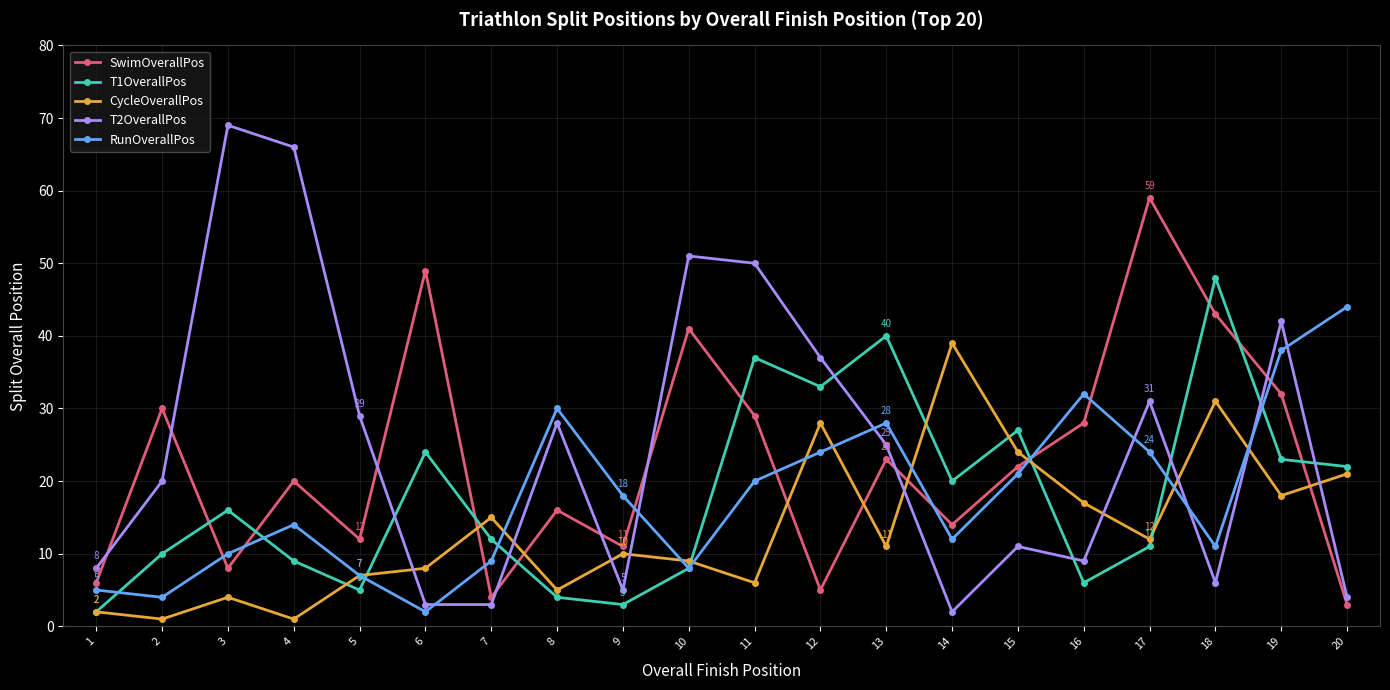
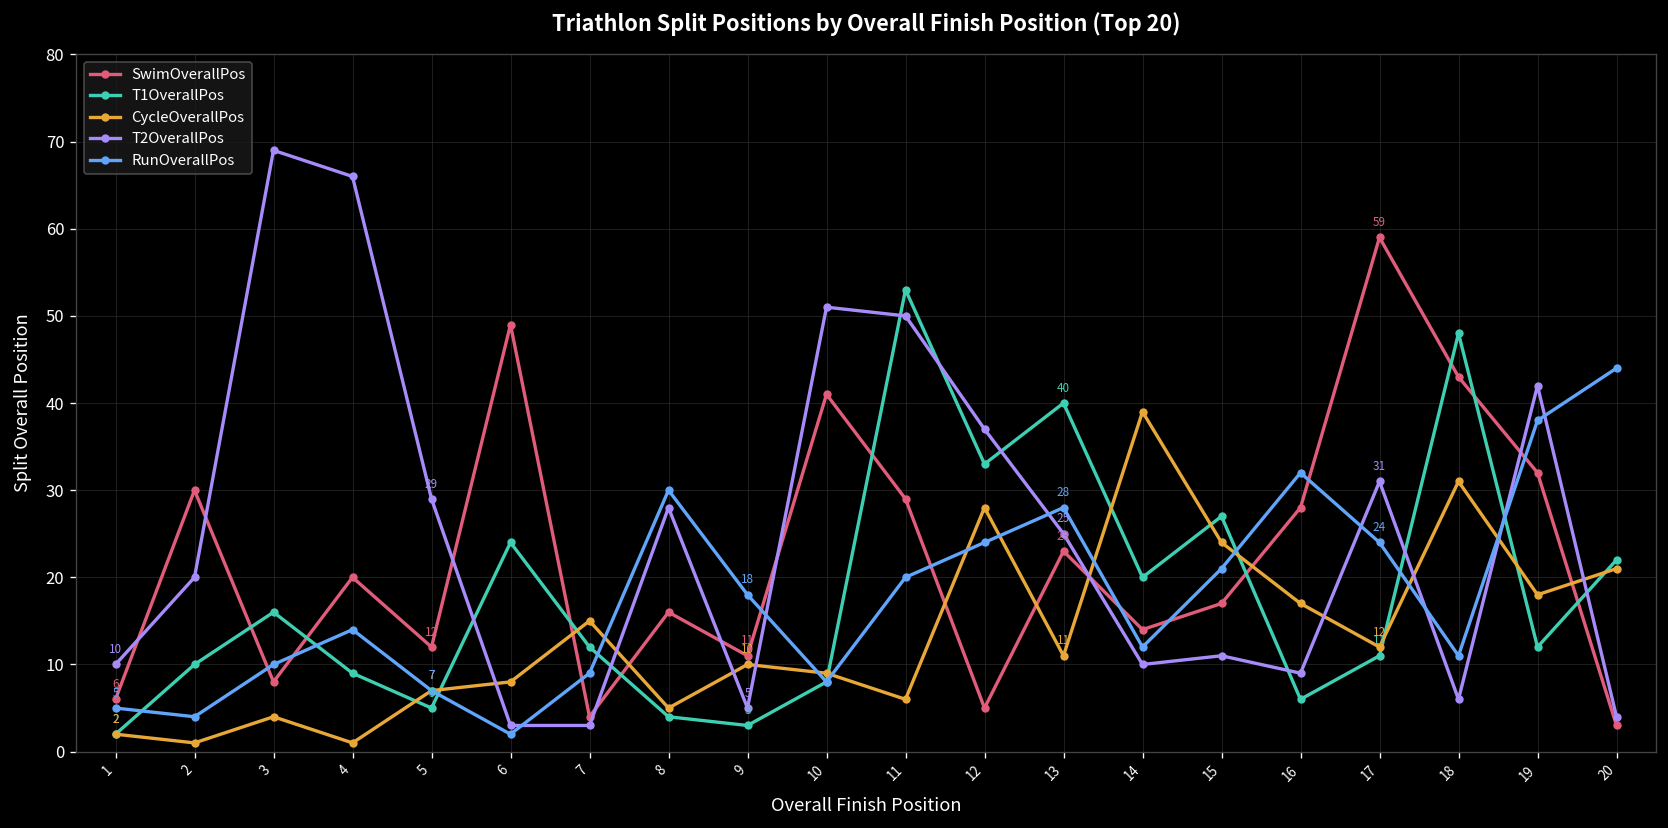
  {
    "SwimOverallPos": {
      "2": 30,
      "3": 8,
      "4": 20,
      "6": 49,
      "7": 4,
      "8": 16,
      "10": 41,
      "11": 29,
      "12": 5,
      "14": 14,
-     "15": 22,
+     "15": 17,
      "16": 28,
      "18": 43,
      "19": 32,
      "20": 3
    },
    "T1OverallPos": {
      "2": 10,
      "3": 16,
      "4": 9,
      "6": 24,
      "7": 12,
      "8": 4,
-     "11": 37,
+     "11": 53,
      "12": 33,
      "14": 20,
      "15": 27,
      "16": 6,
      "18": 48,
-     "19": 23,
+     "19": 12,
      "20": 22
    },
    "CycleOverallPos": {
      "13": 11
    },
    "T2OverallPos": {
-     "1": 8,
+     "1": 10,
      "5": 29,
      "9": 5,
      "13": 25,
-     "14": 2,
+     "14": 10,
      "17": 31
    },
    "RunOverallPos": {
      "9": 18,
      "13": 28,
      "17": 24
    }
  }
